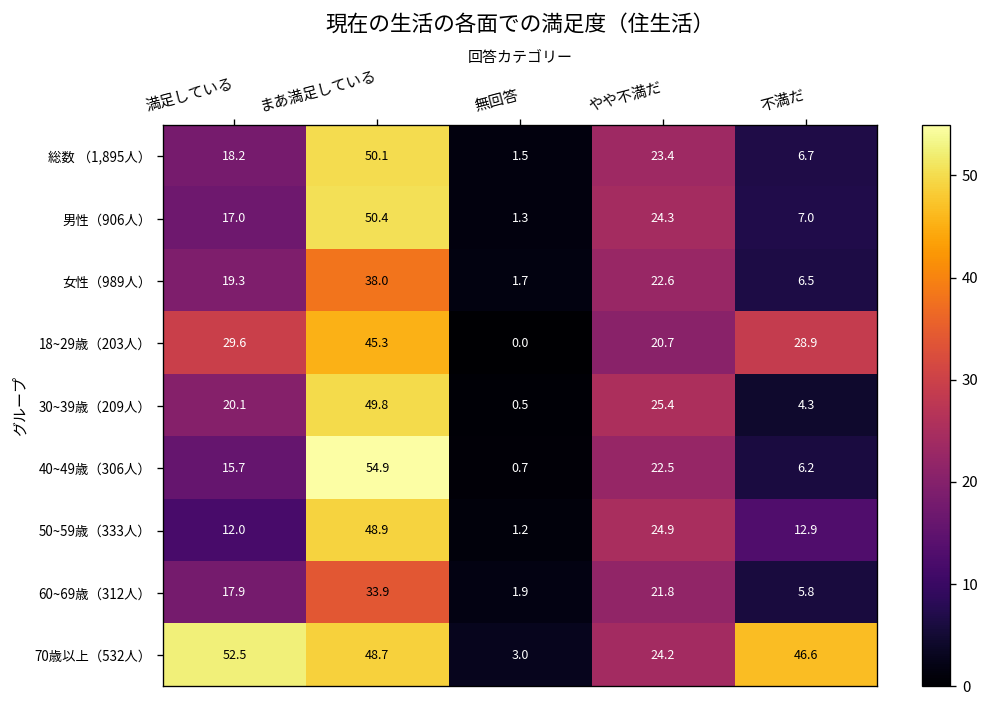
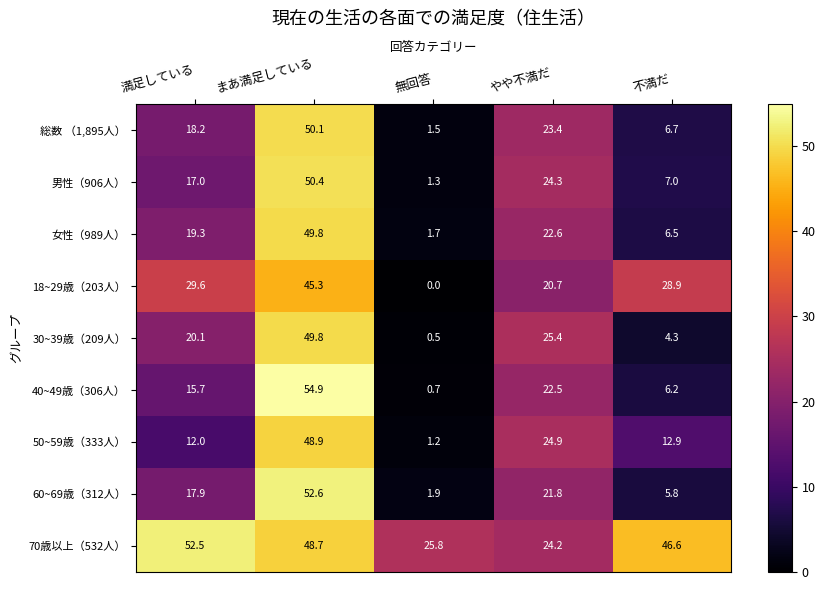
  {
    "総数 （1,895人）": {
      "満足している": 18.2,
      "まあ満足している": 50.1,
      "無回答": 1.5,
      "やや不満だ": 23.4,
      "不満だ": 6.7
    },
    "男性（906人）": {
      "満足している": 17.0,
      "まあ満足している": 50.4,
      "無回答": 1.3,
      "やや不満だ": 24.3,
      "不満だ": 7.0
    },
    "女性（989人）": {
      "満足している": 19.3,
-     "まあ満足している": 38.0,
+     "まあ満足している": 49.8,
      "無回答": 1.7,
      "やや不満だ": 22.6,
      "不満だ": 6.5
    },
    "18~29歳（203人）": {
      "満足している": 29.6,
      "まあ満足している": 45.3,
      "無回答": 0.0,
      "やや不満だ": 20.7,
      "不満だ": 28.9
    },
    "30~39歳（209人）": {
      "満足している": 20.1,
      "まあ満足している": 49.8,
      "無回答": 0.5,
      "やや不満だ": 25.4,
      "不満だ": 4.3
    },
    "40~49歳（306人）": {
      "満足している": 15.7,
      "まあ満足している": 54.9,
      "無回答": 0.7,
      "やや不満だ": 22.5,
      "不満だ": 6.2
    },
    "50~59歳（333人）": {
      "満足している": 12.0,
      "まあ満足している": 48.9,
      "無回答": 1.2,
      "やや不満だ": 24.9,
      "不満だ": 12.9
    },
    "60~69歳（312人）": {
      "満足している": 17.9,
-     "まあ満足している": 33.9,
+     "まあ満足している": 52.6,
      "無回答": 1.9,
      "やや不満だ": 21.8,
      "不満だ": 5.8
    },
    "70歳以上（532人）": {
      "満足している": 52.5,
      "まあ満足している": 48.7,
-     "無回答": 3.0,
+     "無回答": 25.8,
      "やや不満だ": 24.2,
      "不満だ": 46.6
    }
  }
